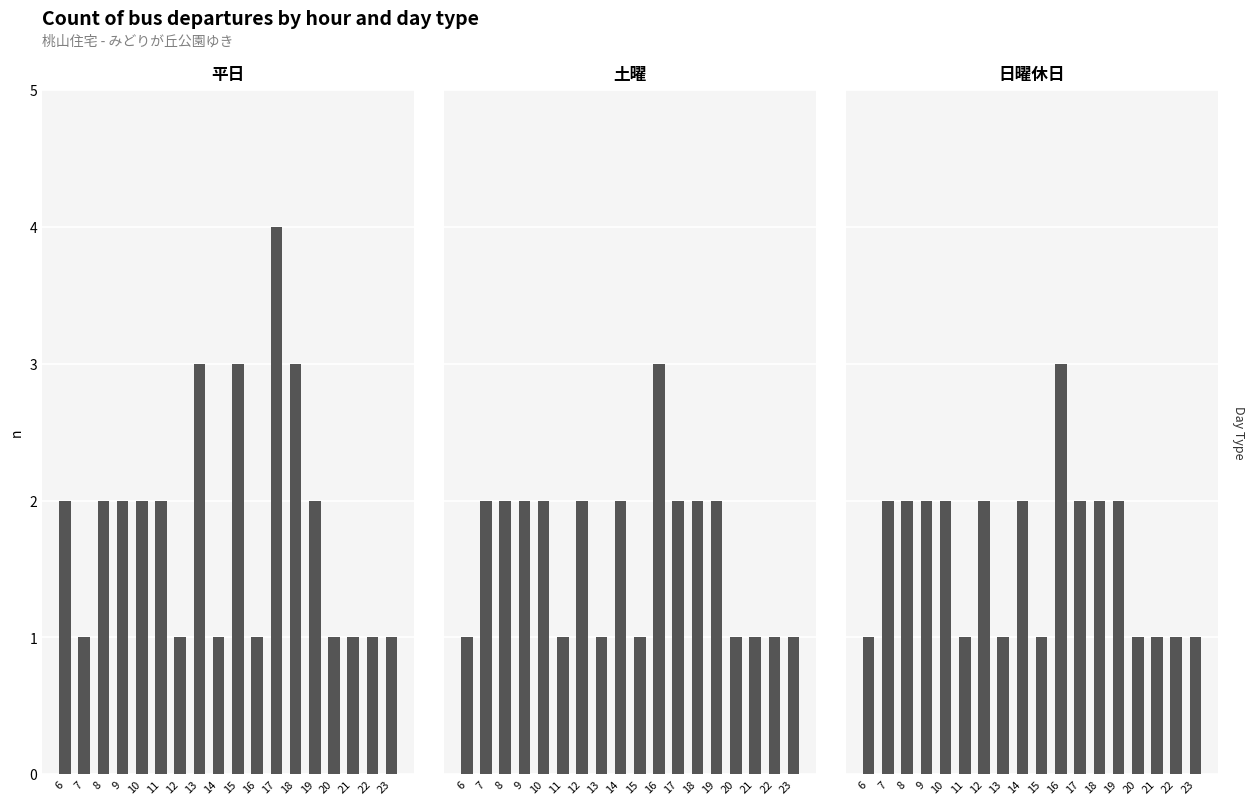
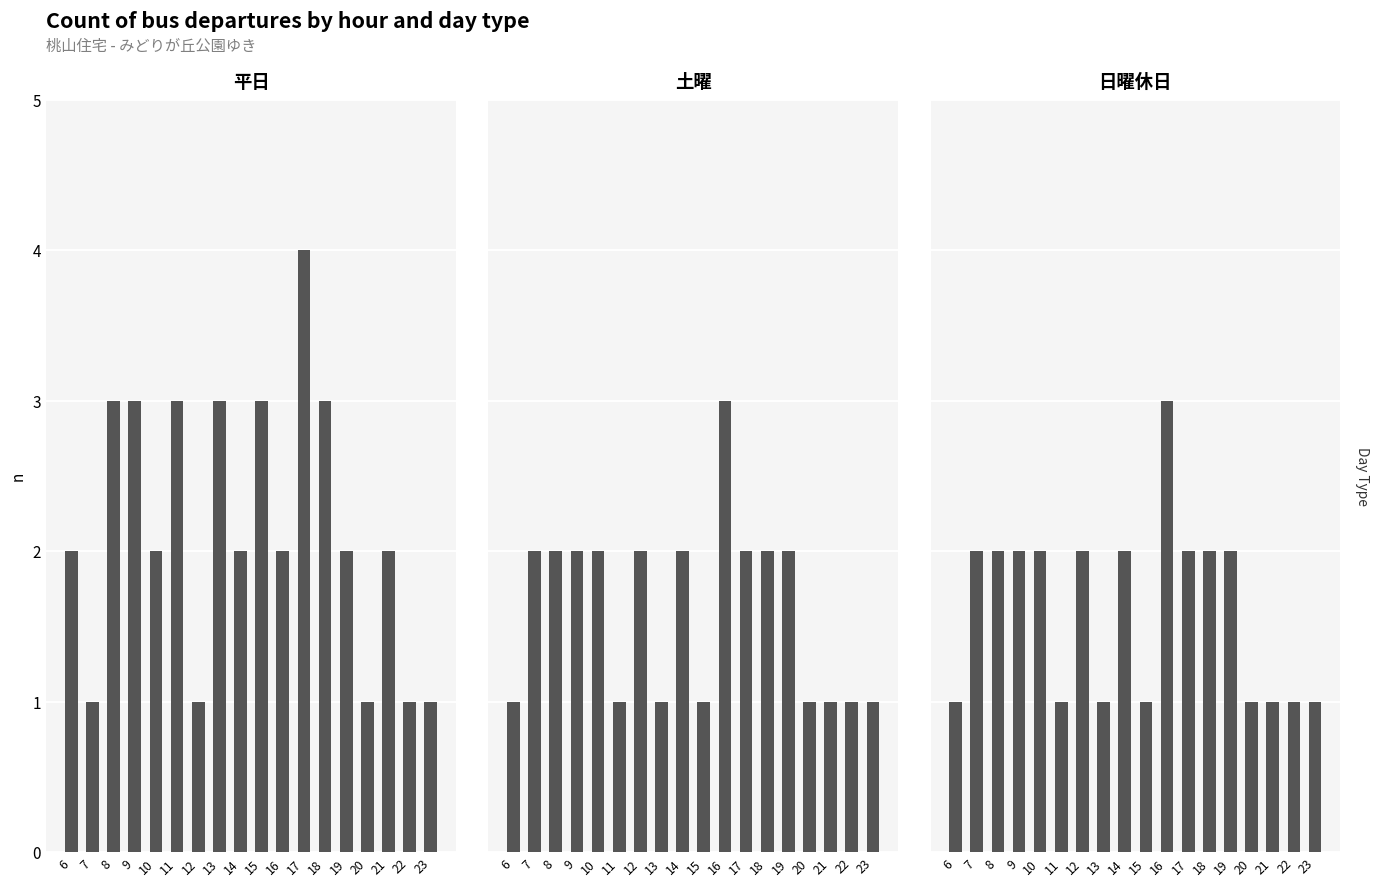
  {
    "平日": {
      "6": 2,
      "7": 1,
-     "8": 2,
-     "9": 2,
+     "8": 3,
+     "9": 3,
      "10": 2,
-     "11": 2,
+     "11": 3,
      "12": 1,
      "13": 3,
-     "14": 1,
+     "14": 2,
      "15": 3,
-     "16": 1,
+     "16": 2,
      "17": 4,
      "18": 3,
      "19": 2,
      "20": 1,
-     "21": 1,
+     "21": 2,
      "22": 1,
      "23": 1
    }
  }
